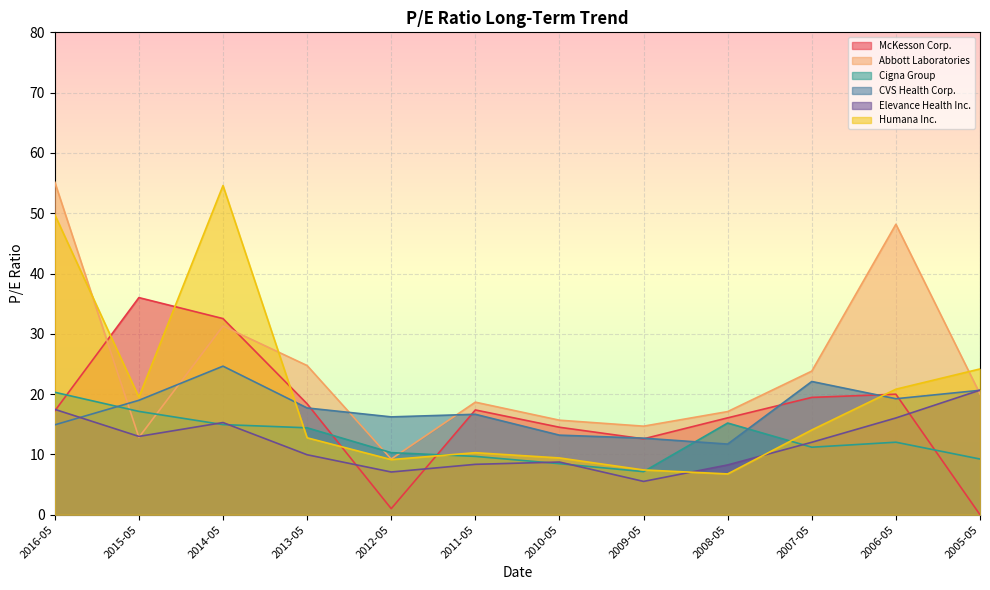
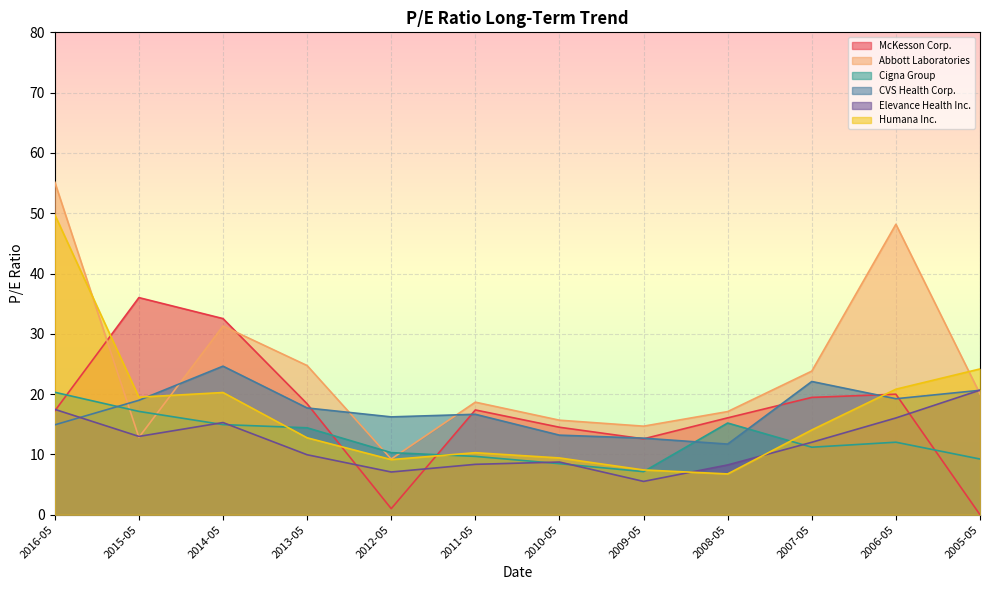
  {
    "McKesson Corp.": {
      "2015-05": 36,
      "2014-05": 33,
      "2013-05": 18,
      "2012-05": 1,
      "2011-05": 17,
      "2010-05": 15,
      "2008-05": 16,
      "2007-05": 19,
      "2006-05": 20,
      "2005-05": 0
    },
    "Abbott Laboratories": {
      "2016-05": 55,
      "2014-05": 31,
      "2013-05": 25,
      "2011-05": 19,
      "2010-05": 16,
      "2009-05": 15,
      "2008-05": 17,
      "2007-05": 24,
      "2006-05": 48,
      "2005-05": 20
    },
    "Humana Inc.": {
      "2016-05": 50,
      "2015-05": 20,
-     "2014-05": 55,
+     "2014-05": 20,
      "2013-05": 13,
      "2011-05": 10,
      "2010-05": 9,
      "2008-05": 7,
      "2007-05": 14,
      "2006-05": 21,
      "2005-05": 24
    }
  }
